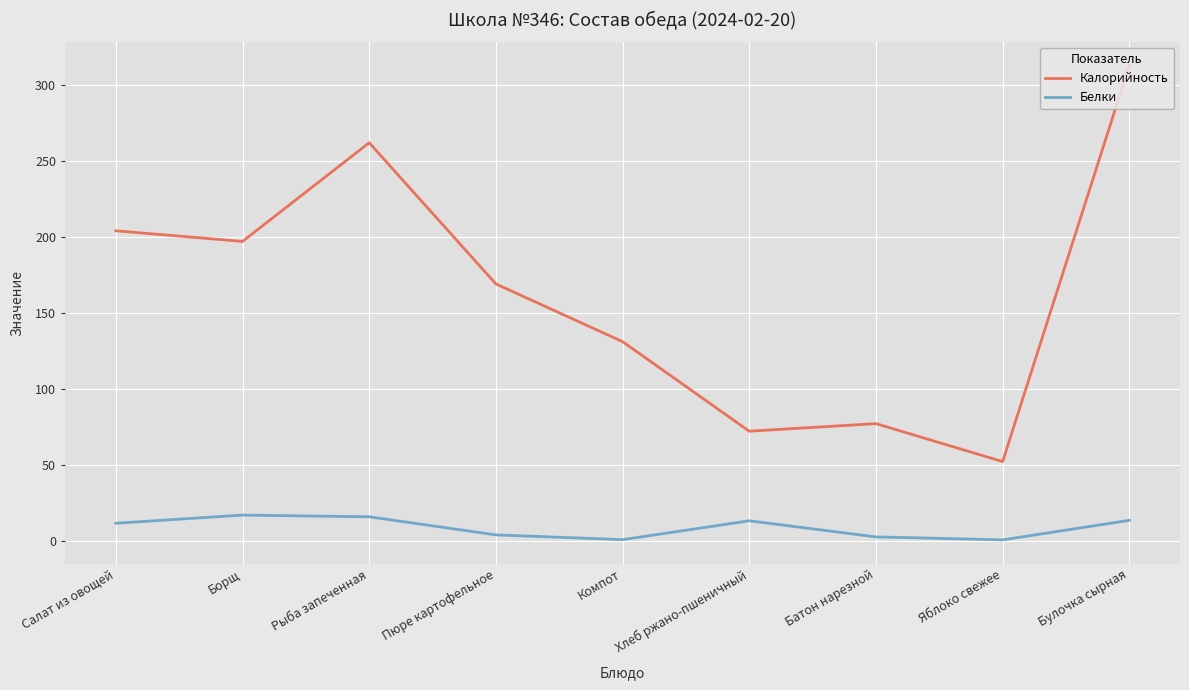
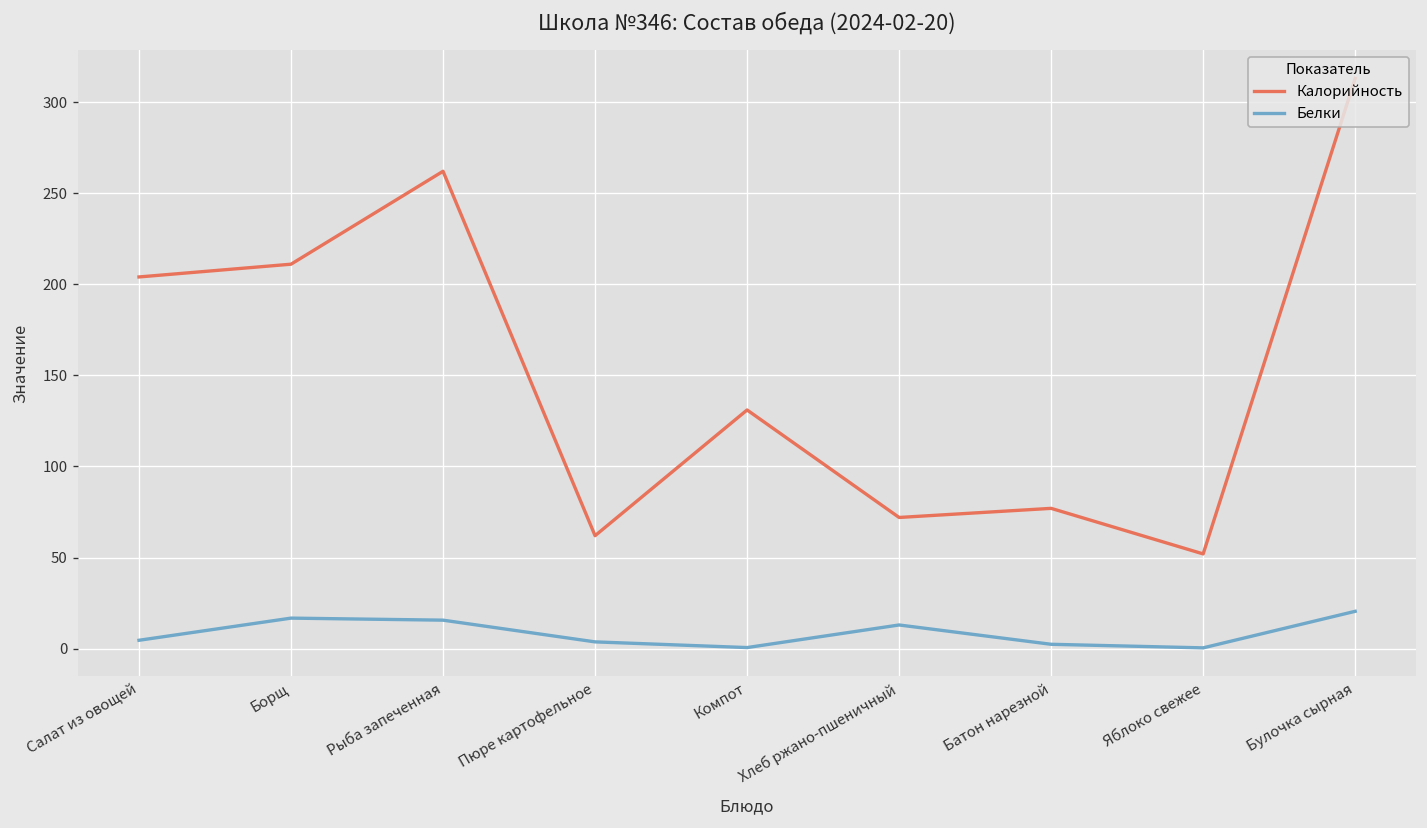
  {
    "Калорийность": {
      "Салат из овощей": 204,
-     "Борщ": 197,
+     "Борщ": 211,
      "Рыба запеченная": 262,
-     "Пюре картофельное": 169,
+     "Пюре картофельное": 62,
      "Компот": 131,
      "Хлеб ржано-пшеничный": 72,
      "Батон нарезной": 77,
      "Яблоко свежее": 52
    },
    "Белки": {
-     "Салат из овощей": 11,
+     "Салат из овощей": 5,
      "Борщ": 17,
      "Рыба запеченная": 16,
      "Пюре картофельное": 4,
      "Компот": 1,
      "Хлеб ржано-пшеничный": 13,
      "Батон нарезной": 2,
      "Яблоко свежее": 0,
-     "Булочка сырная": 13
+     "Булочка сырная": 21
    }
  }
